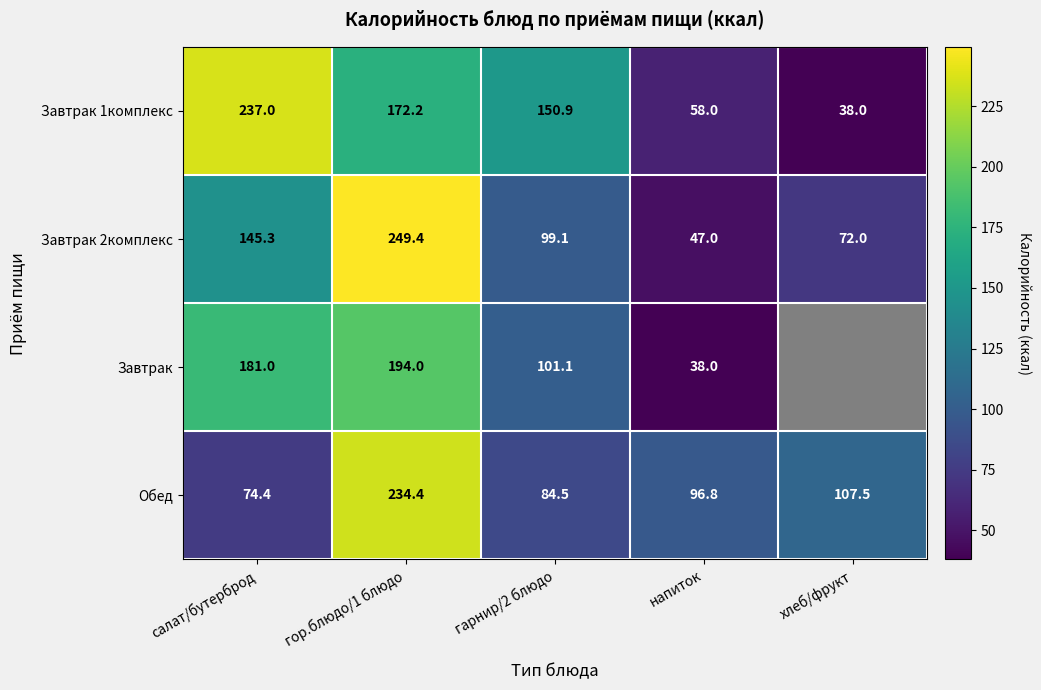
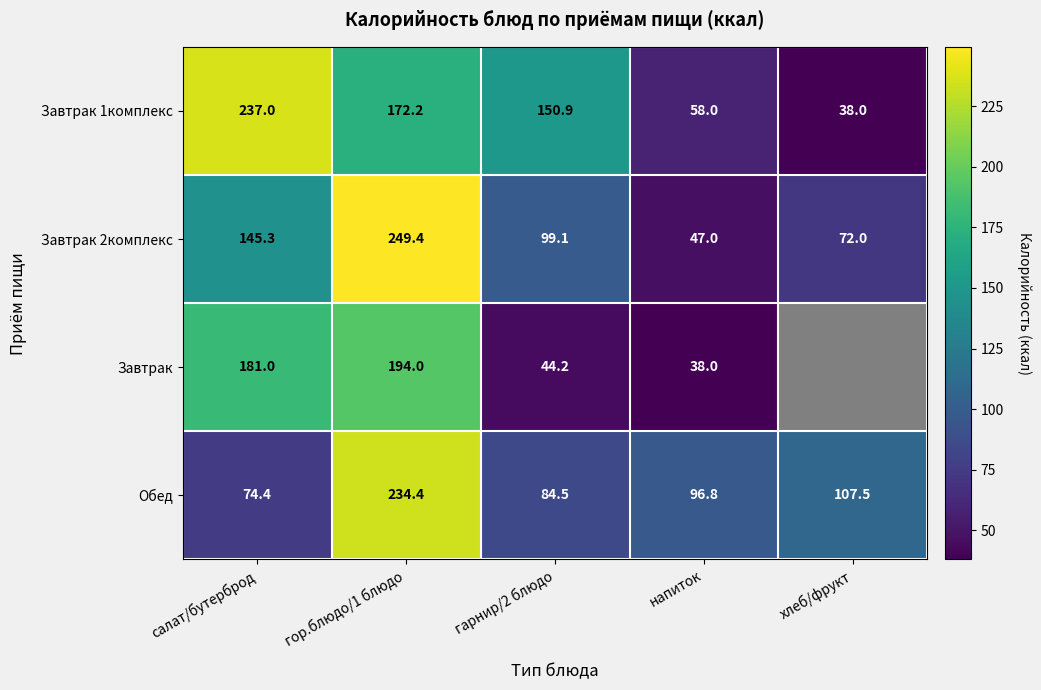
  {
    "Завтрак 1комплекс": {
      "салат/бутерброд": 237.0,
      "гор.блюдо/1 блюдо": 172.2,
      "гарнир/2 блюдо": 150.9,
      "напиток": 58.0,
      "хлеб/фрукт": 38.0
    },
    "Завтрак 2комплекс": {
      "салат/бутерброд": 145.3,
      "гор.блюдо/1 блюдо": 249.4,
      "гарнир/2 блюдо": 99.1,
      "напиток": 47.0,
      "хлеб/фрукт": 72.0
    },
    "Завтрак": {
      "салат/бутерброд": 181.0,
      "гор.блюдо/1 блюдо": 194.0,
-     "гарнир/2 блюдо": 101.1,
+     "гарнир/2 блюдо": 44.2,
      "напиток": 38.0
    },
    "Обед": {
      "салат/бутерброд": 74.4,
      "гор.блюдо/1 блюдо": 234.4,
      "гарнир/2 блюдо": 84.5,
      "напиток": 96.8,
      "хлеб/фрукт": 107.5
    }
  }
